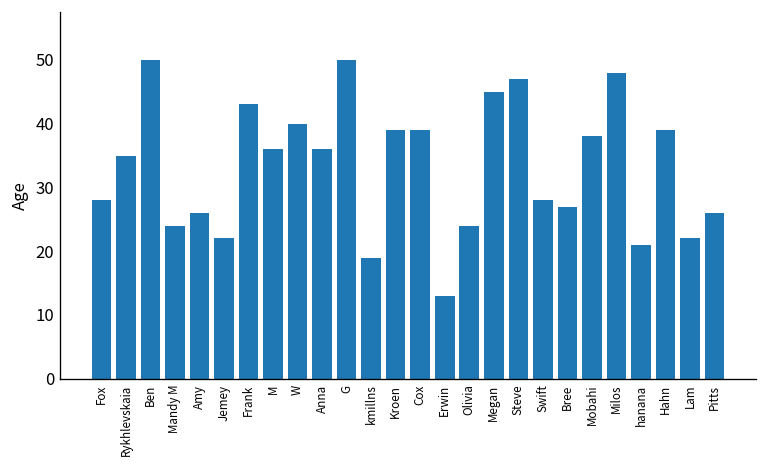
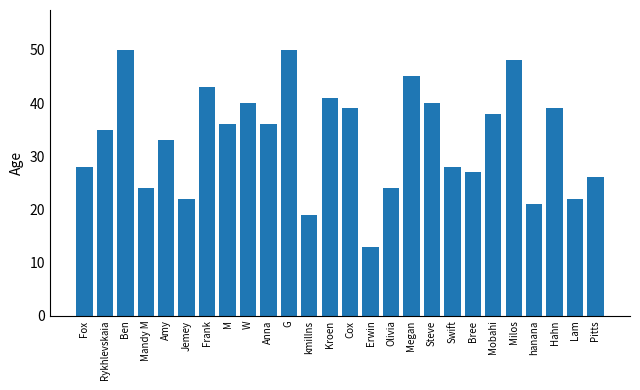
  {
    "Fox": 28,
    "Rykhlevskaia": 35,
    "Ben": 50,
    "Mandy M": 24,
-   "Amy": 26,
+   "Amy": 33,
    "Jemey": 22,
    "Frank": 43,
    "M": 36,
    "W": 40,
    "Anna": 36,
    "G": 50,
    "kmillns": 19,
-   "Kroen": 39,
+   "Kroen": 41,
    "Cox": 39,
    "Erwin": 13,
    "Olivia": 24,
    "Megan": 45,
-   "Steve": 47,
+   "Steve": 40,
    "Swift": 28,
    "Bree": 27,
    "Mobahi": 38,
    "Milos": 48,
    "hanana": 21,
    "Hahn": 39,
    "Lam": 22,
    "Pitts": 26
  }
